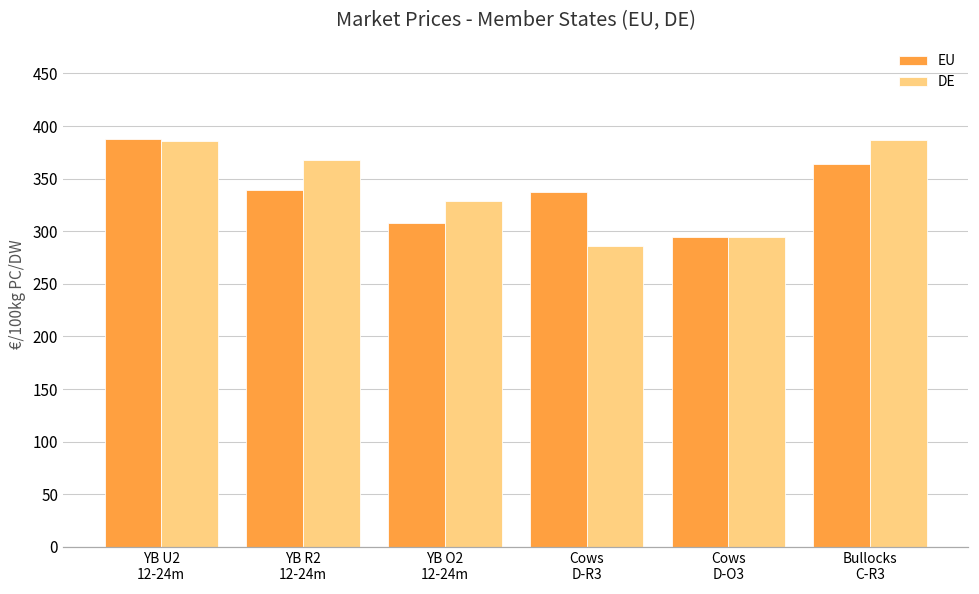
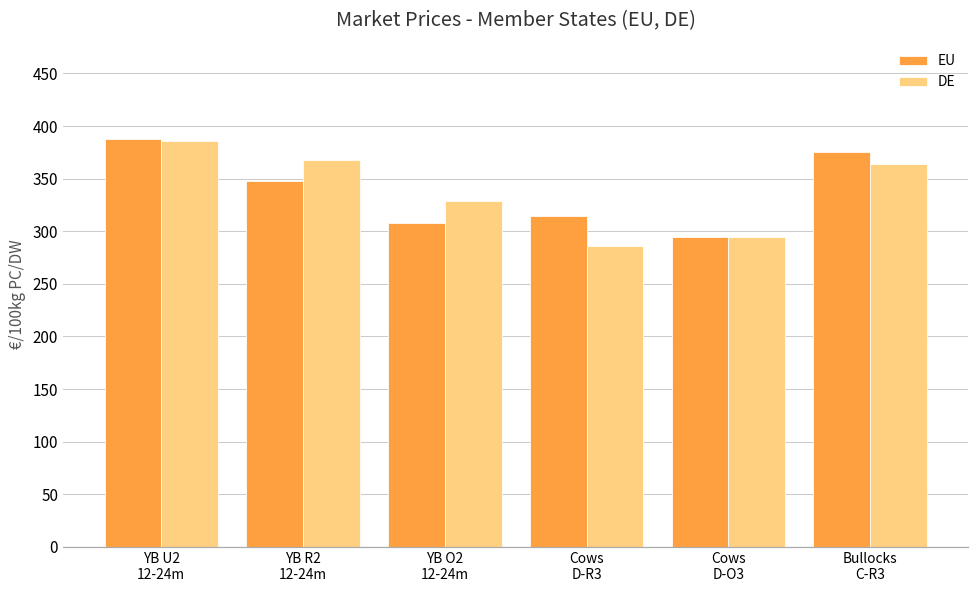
  {
    "EU": {
      "YB U2 12-24m": 390,
-     "YB R2 12-24m": 340,
+     "YB R2 12-24m": 350,
      "YB O2 12-24m": 310,
-     "Cows D-R3": 340,
+     "Cows D-R3": 310,
      "Cows D-O3": 290,
-     "Bullocks C-R3": 360
+     "Bullocks C-R3": 380
    },
    "DE": {
      "YB U2 12-24m": 390,
      "YB R2 12-24m": 370,
      "YB O2 12-24m": 330,
      "Cows D-R3": 290,
      "Cows D-O3": 290,
-     "Bullocks C-R3": 390
+     "Bullocks C-R3": 360
    }
  }
